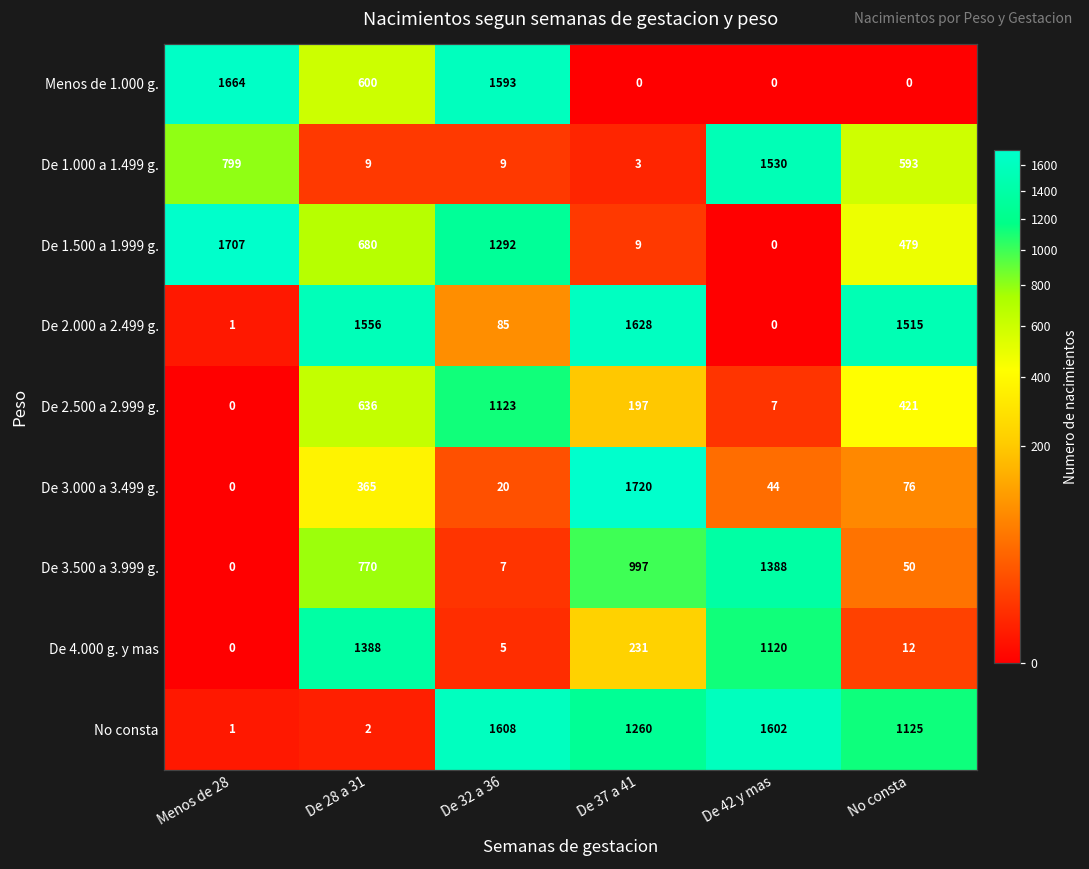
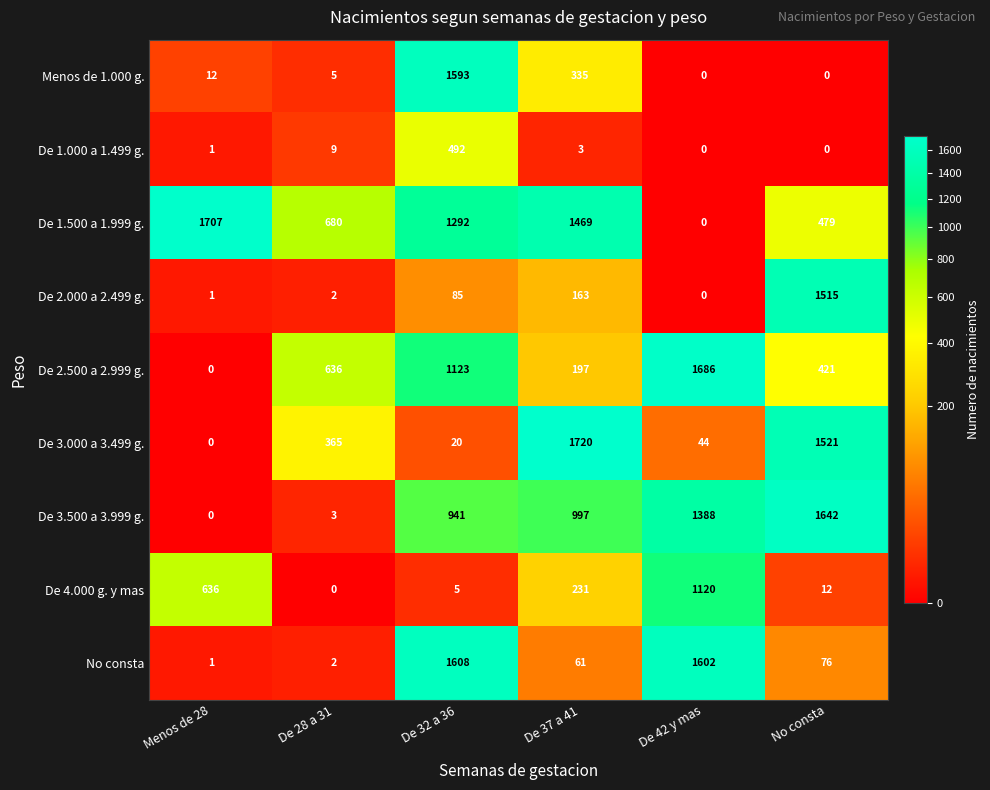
  {
    "Menos de 1.000 g.": {
-     "Menos de 28": 1664,
-     "De 28 a 31": 600,
+     "Menos de 28": 12,
+     "De 28 a 31": 5,
      "De 32 a 36": 1593,
-     "De 37 a 41": 0,
+     "De 37 a 41": 335,
      "De 42 y mas": 0,
      "No consta": 0
    },
    "De 1.000 a 1.499 g.": {
-     "Menos de 28": 799,
+     "Menos de 28": 1,
      "De 28 a 31": 9,
-     "De 32 a 36": 9,
+     "De 32 a 36": 492,
      "De 37 a 41": 3,
-     "De 42 y mas": 1530,
-     "No consta": 593
+     "De 42 y mas": 0,
+     "No consta": 0
    },
    "De 1.500 a 1.999 g.": {
      "Menos de 28": 1707,
      "De 28 a 31": 680,
      "De 32 a 36": 1292,
-     "De 37 a 41": 9,
+     "De 37 a 41": 1469,
      "De 42 y mas": 0,
      "No consta": 479
    },
    "De 2.000 a 2.499 g.": {
      "Menos de 28": 1,
-     "De 28 a 31": 1556,
+     "De 28 a 31": 2,
      "De 32 a 36": 85,
-     "De 37 a 41": 1628,
+     "De 37 a 41": 163,
      "De 42 y mas": 0,
      "No consta": 1515
    },
    "De 2.500 a 2.999 g.": {
      "Menos de 28": 0,
      "De 28 a 31": 636,
      "De 32 a 36": 1123,
      "De 37 a 41": 197,
-     "De 42 y mas": 7,
+     "De 42 y mas": 1686,
      "No consta": 421
    },
    "De 3.000 a 3.499 g.": {
      "Menos de 28": 0,
      "De 28 a 31": 365,
      "De 32 a 36": 20,
      "De 37 a 41": 1720,
      "De 42 y mas": 44,
-     "No consta": 76
+     "No consta": 1521
    },
    "De 3.500 a 3.999 g.": {
      "Menos de 28": 0,
-     "De 28 a 31": 770,
-     "De 32 a 36": 7,
+     "De 28 a 31": 3,
+     "De 32 a 36": 941,
      "De 37 a 41": 997,
      "De 42 y mas": 1388,
-     "No consta": 50
+     "No consta": 1642
    },
    "De 4.000 g. y mas": {
-     "Menos de 28": 0,
-     "De 28 a 31": 1388,
+     "Menos de 28": 636,
+     "De 28 a 31": 0,
      "De 32 a 36": 5,
      "De 37 a 41": 231,
      "De 42 y mas": 1120,
      "No consta": 12
    },
    "No consta": {
      "Menos de 28": 1,
      "De 28 a 31": 2,
      "De 32 a 36": 1608,
-     "De 37 a 41": 1260,
+     "De 37 a 41": 61,
      "De 42 y mas": 1602,
-     "No consta": 1125
+     "No consta": 76
    }
  }
